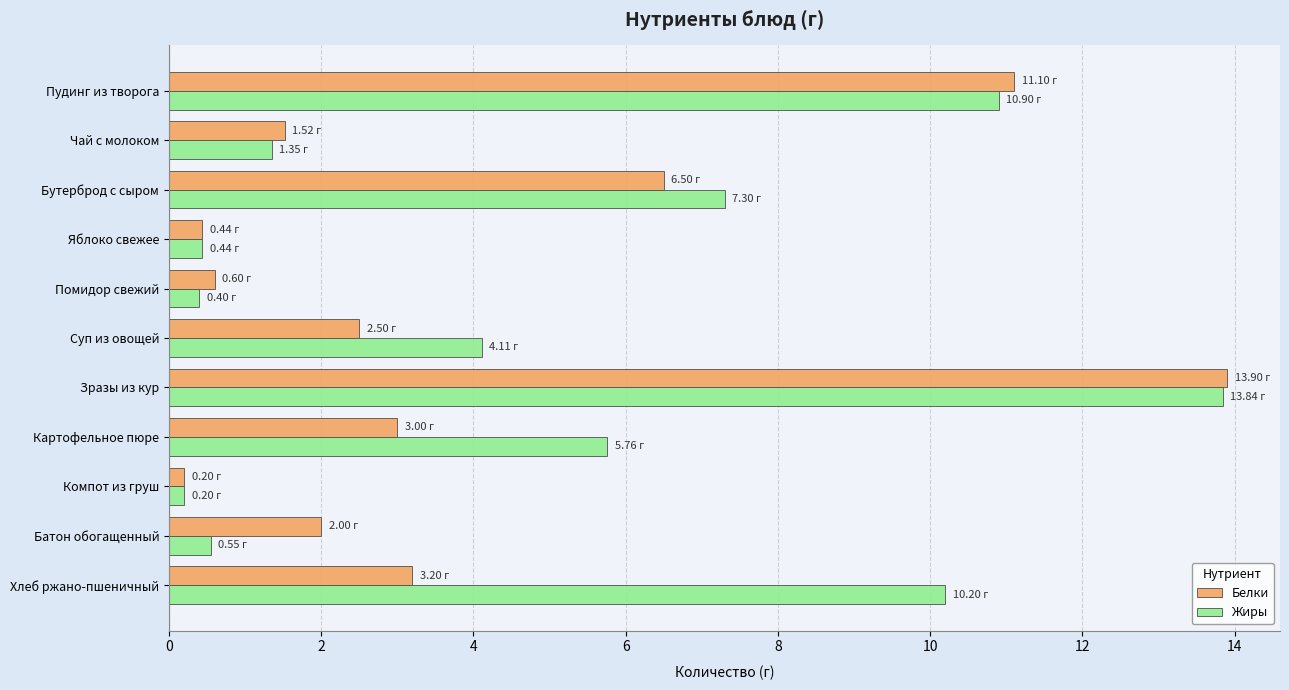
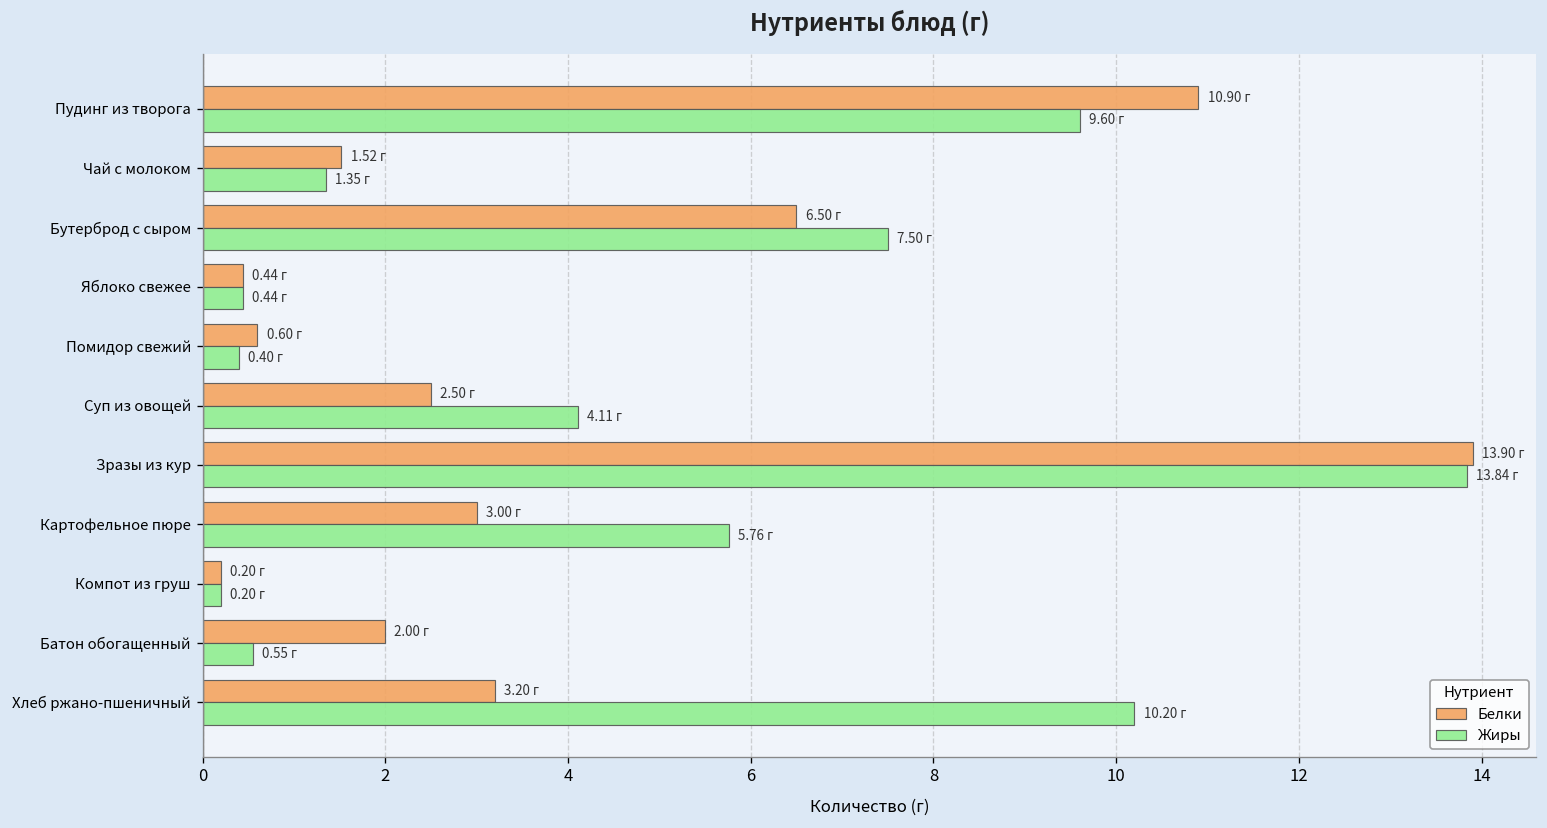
  {
    "Белки": {
-     "Пудинг из творога": 11.10,
+     "Пудинг из творога": 10.90,
      "Чай с молоком": 1.52,
      "Бутерброд с сыром": 6.50,
      "Яблоко свежее": 0.44,
      "Помидор свежий": 0.60,
      "Суп из овощей": 2.50,
      "Зразы из кур": 13.90,
      "Картофельное пюре": 3.00,
      "Компот из груш": 0.20,
      "Батон обогащенный": 2.00,
      "Хлеб ржано-пшеничный": 3.20
    },
    "Жиры": {
-     "Пудинг из творога": 10.90,
+     "Пудинг из творога": 9.60,
      "Чай с молоком": 1.35,
-     "Бутерброд с сыром": 7.30,
+     "Бутерброд с сыром": 7.50,
      "Яблоко свежее": 0.44,
      "Помидор свежий": 0.40,
      "Суп из овощей": 4.11,
      "Зразы из кур": 13.84,
      "Картофельное пюре": 5.76,
      "Компот из груш": 0.20,
      "Батон обогащенный": 0.55,
      "Хлеб ржано-пшеничный": 10.20
    }
  }
